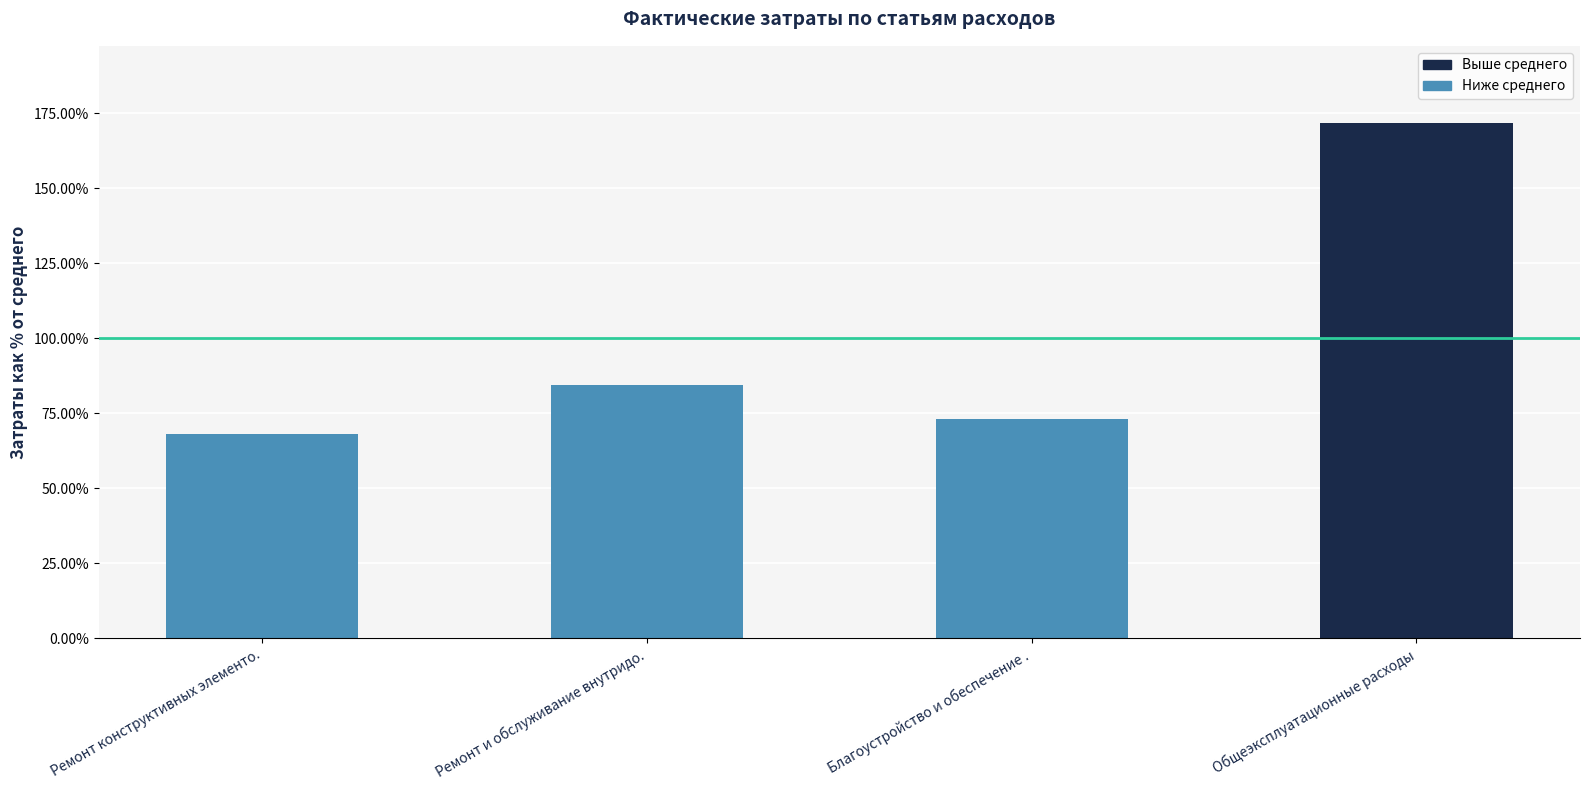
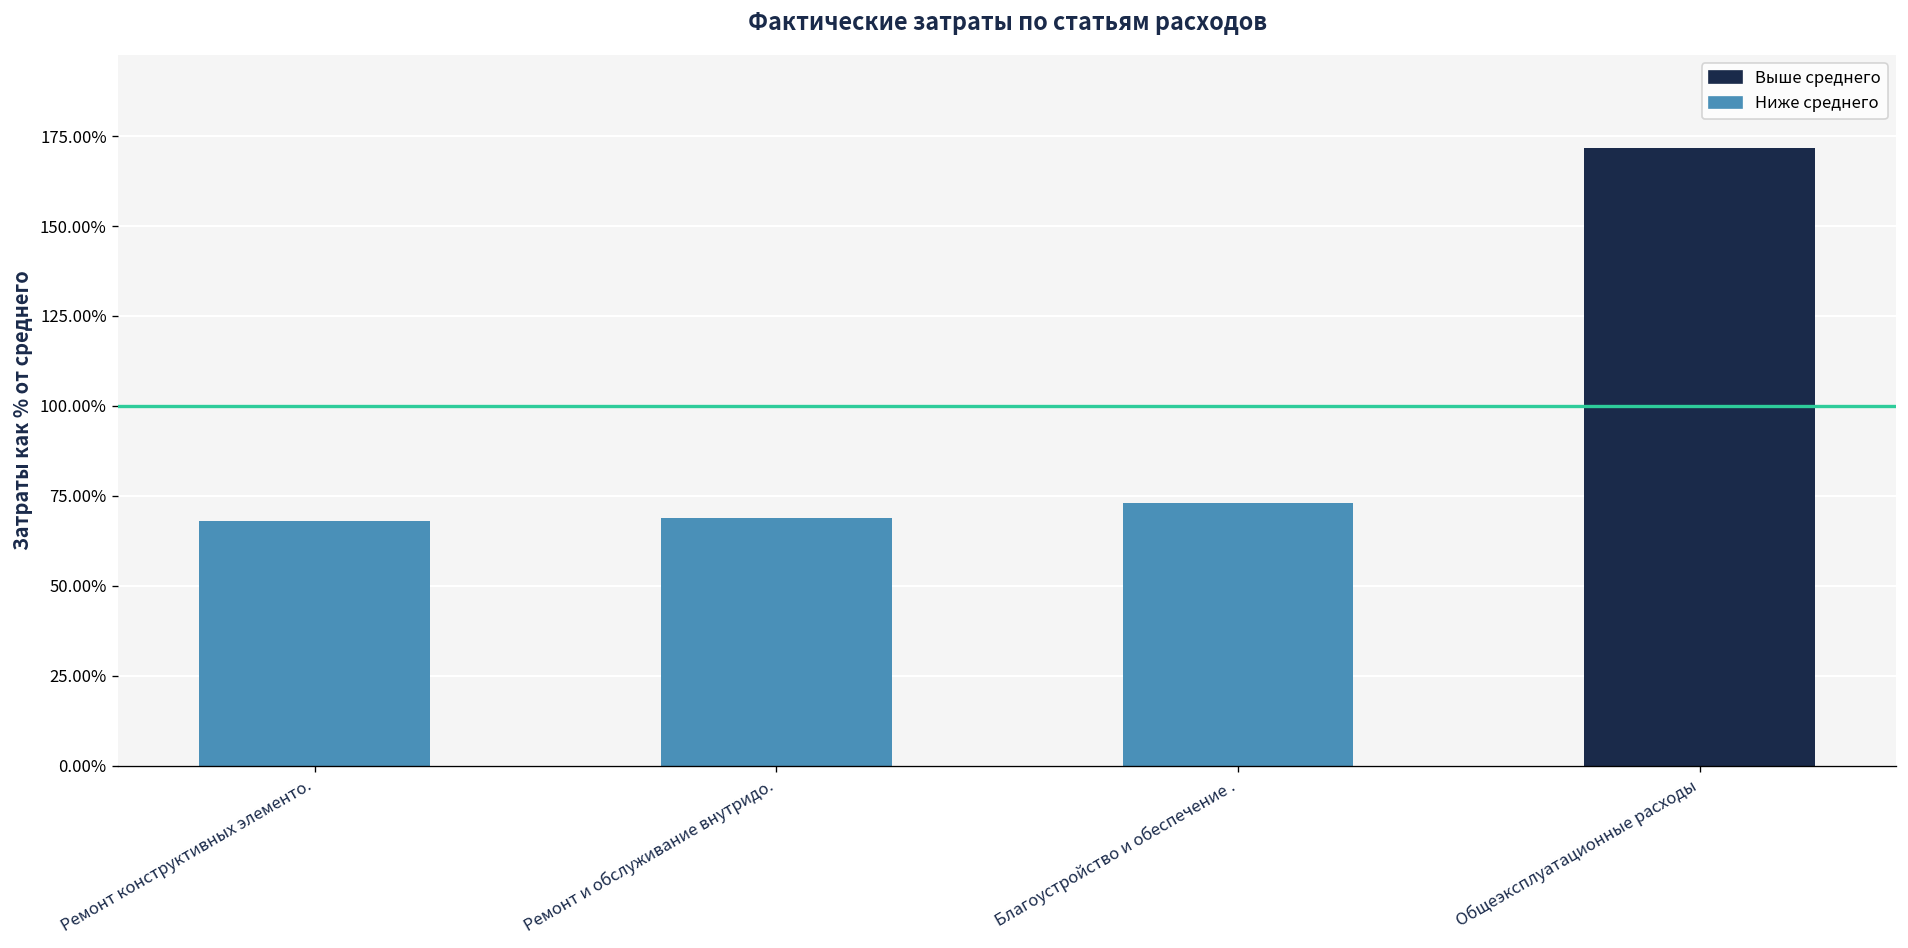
  {
    "Ремонт конструктивных элементо.": "68%",
-   "Ремонт и обслуживание внутридо.": "84%",
+   "Ремонт и обслуживание внутридо.": "69%",
    "Благоустройство и обеспечение .": "73%",
    "Общеэксплуатационные расходы": "172%"
  }
